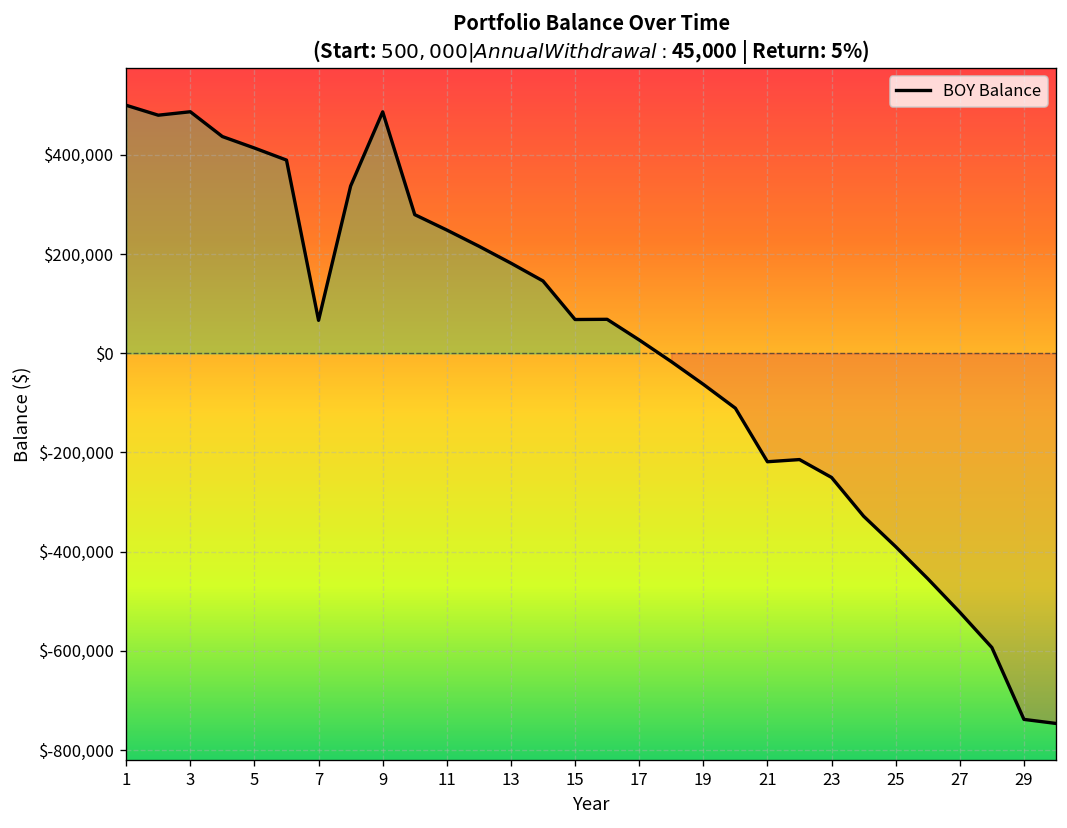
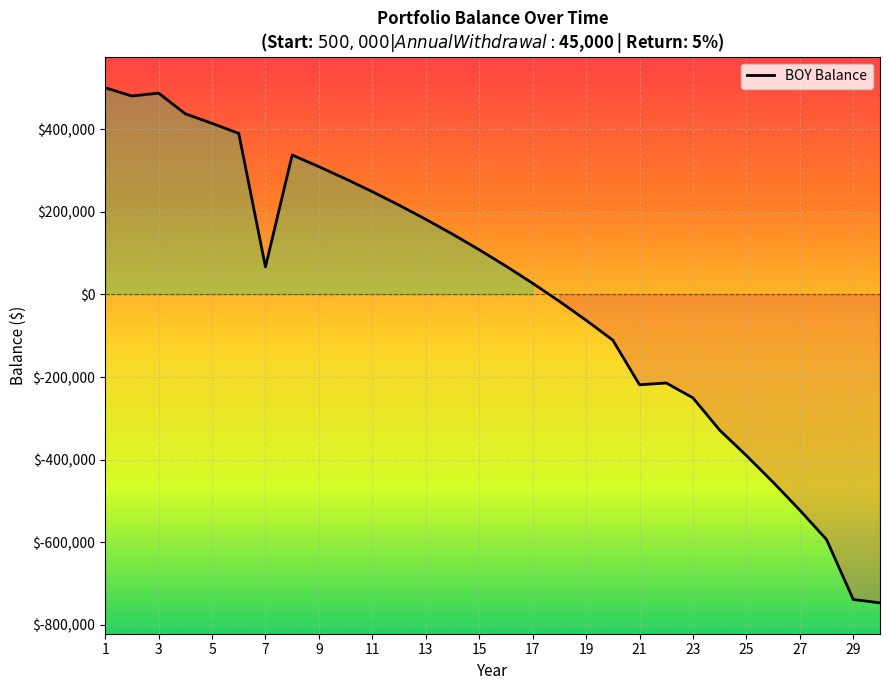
  {
    "BOY Balance": {
-     "9": "$490,000",
-     "15": "$70,000",
+     "9": "$310,000",
+     "15": "$110,000",
      "19": "$-60,000",
      "21": "$-220,000",
      "23": "$-250,000",
      "25": "$-390,000",
      "27": "$-520,000",
      "29": "$-740,000"
    }
  }
